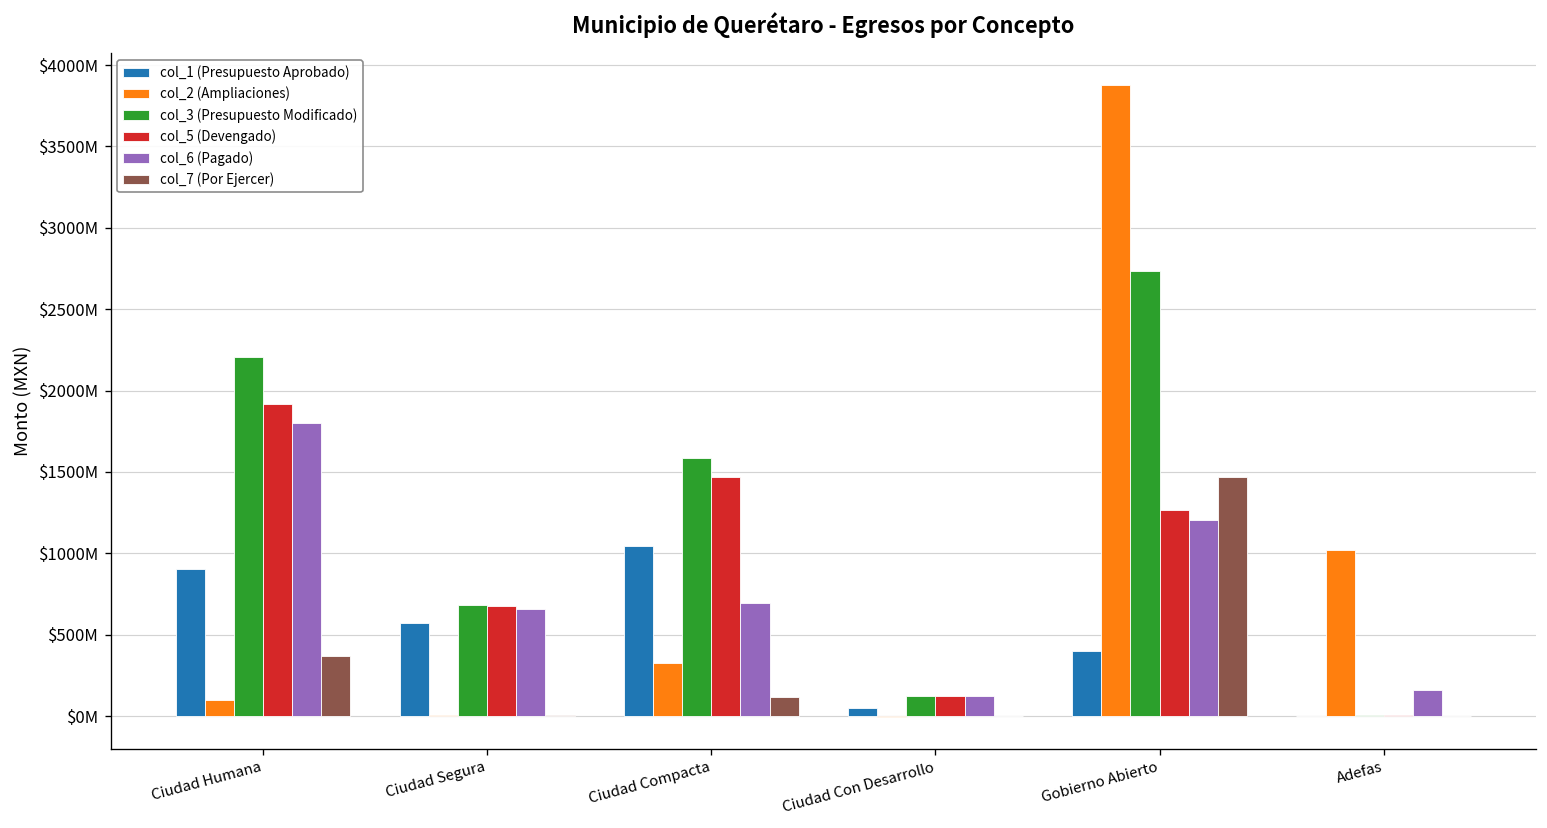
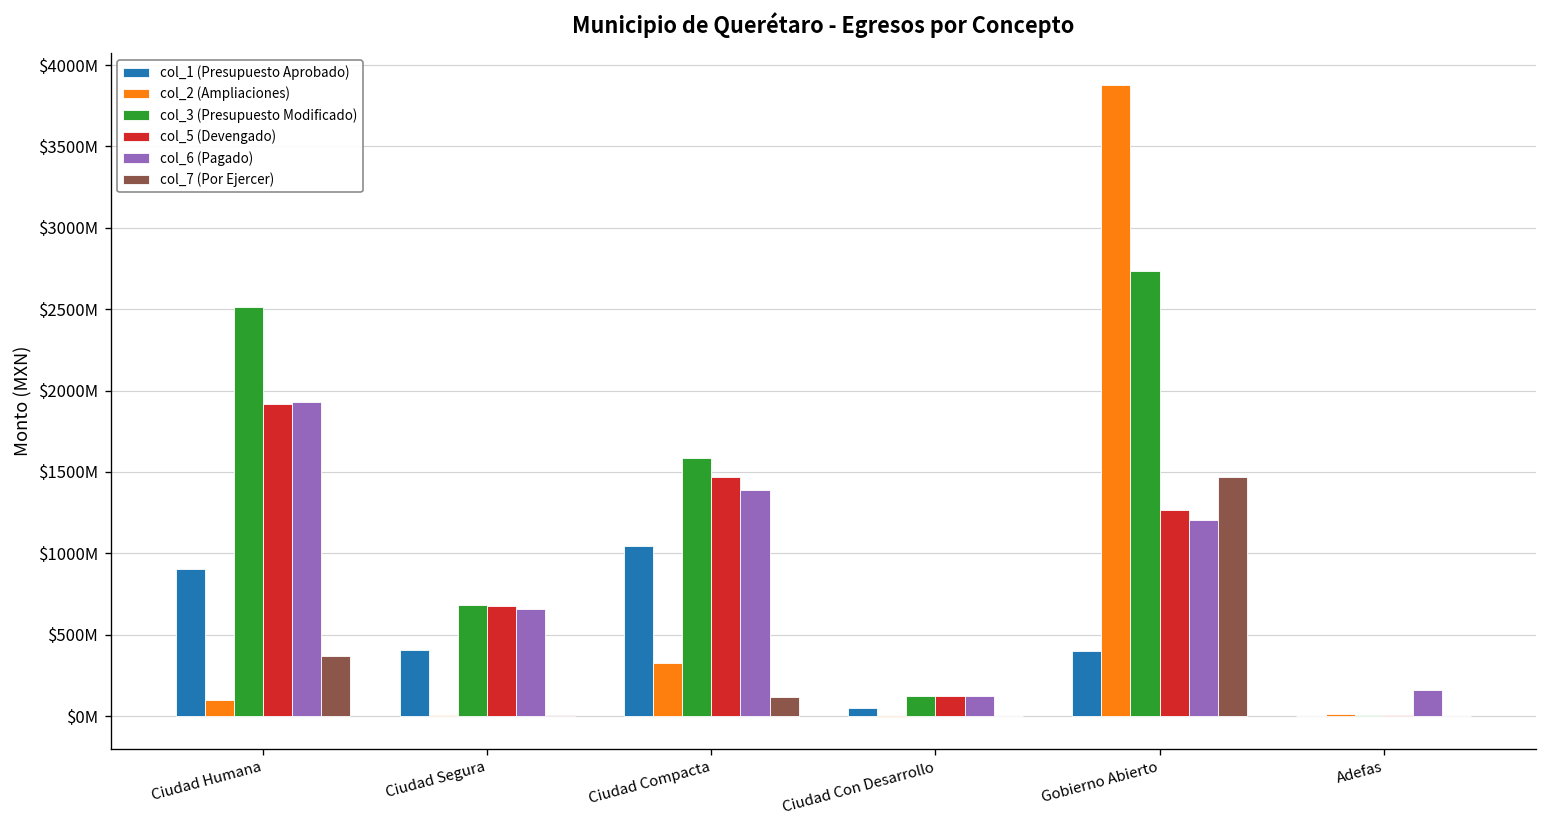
  {
    "col_1 (Presupuesto Aprobado)": {
      "Ciudad Humana": "$900000000",
-     "Ciudad Segura": "$570000000",
+     "Ciudad Segura": "$400000000",
      "Ciudad Compacta": "$1040000000",
      "Ciudad Con Desarrollo": "$50000000",
      "Gobierno Abierto": "$400000000",
      "Adefas": "$0"
    },
    "col_2 (Ampliaciones)": {
      "Ciudad Humana": "$100000000",
      "Ciudad Compacta": "$320000000",
      "Gobierno Abierto": "$3880000000",
-     "Adefas": "$1020000000"
+     "Adefas": "$10000000"
    },
    "col_3 (Presupuesto Modificado)": {
-     "Ciudad Humana": "$2200000000",
+     "Ciudad Humana": "$2510000000",
      "Ciudad Segura": "$680000000",
      "Ciudad Compacta": "$1590000000",
      "Ciudad Con Desarrollo": "$120000000",
      "Gobierno Abierto": "$2740000000"
    },
    "col_5 (Devengado)": {
      "Ciudad Humana": "$1920000000",
      "Ciudad Segura": "$670000000",
      "Ciudad Compacta": "$1470000000",
      "Ciudad Con Desarrollo": "$120000000",
      "Gobierno Abierto": "$1270000000"
    },
    "col_6 (Pagado)": {
-     "Ciudad Humana": "$1800000000",
+     "Ciudad Humana": "$1930000000",
      "Ciudad Segura": "$660000000",
-     "Ciudad Compacta": "$700000000",
+     "Ciudad Compacta": "$1390000000",
      "Ciudad Con Desarrollo": "$120000000",
      "Gobierno Abierto": "$1210000000",
      "Adefas": "$160000000"
    },
    "col_7 (Por Ejercer)": {
      "Ciudad Humana": "$370000000",
      "Ciudad Compacta": "$120000000",
      "Gobierno Abierto": "$1470000000",
      "Adefas": "$0"
    }
  }
